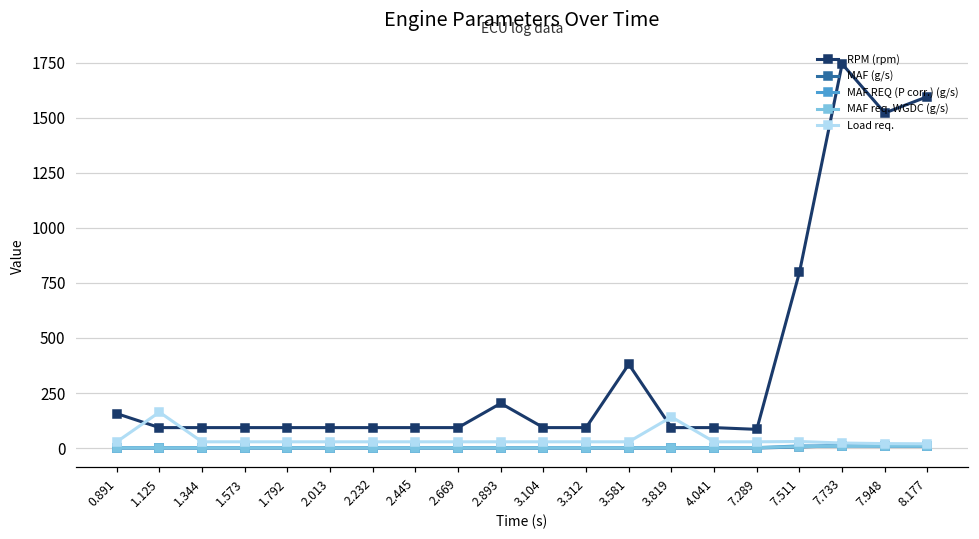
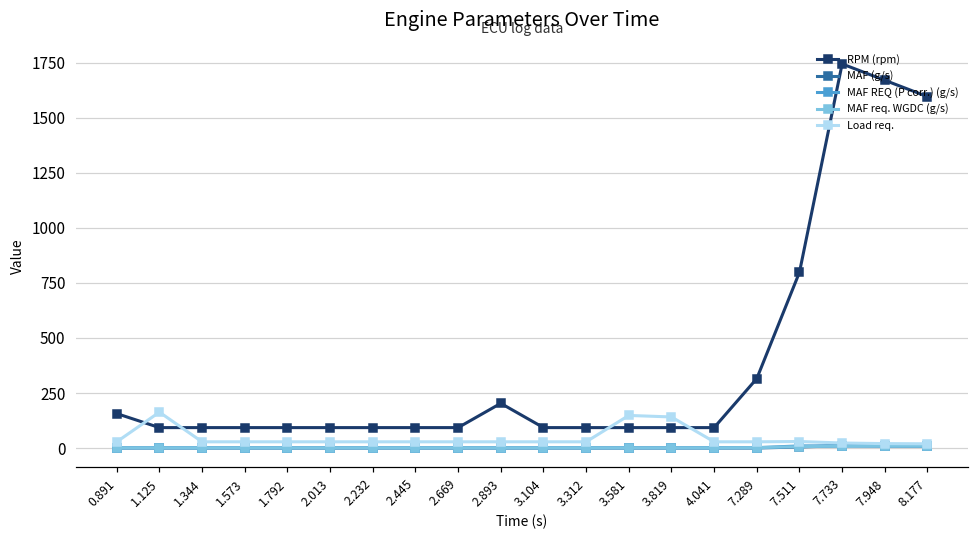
  {
    "RPM (rpm)": {
      "0.891": 160,
      "1.125": 90,
      "1.344": 90,
      "1.573": 90,
      "1.792": 90,
      "2.013": 90,
      "2.232": 90,
      "2.445": 90,
      "2.669": 90,
      "2.893": 200,
      "3.104": 90,
      "3.312": 90,
-     "3.581": 380,
+     "3.581": 90,
      "3.819": 90,
      "4.041": 90,
-     "7.289": 80,
+     "7.289": 320,
      "7.511": 800,
      "7.733": 1750,
-     "7.948": 1520,
+     "7.948": 1670,
      "8.177": 1600
    },
    "Load req.": {
      "0.891": 30,
      "1.125": 160,
      "1.344": 30,
      "1.573": 30,
      "1.792": 30,
      "2.013": 30,
      "2.232": 30,
      "2.445": 30,
      "2.669": 30,
      "2.893": 30,
      "3.104": 30,
      "3.312": 30,
-     "3.581": 30,
+     "3.581": 150,
      "3.819": 140,
      "4.041": 30,
      "7.289": 30,
      "7.511": 30
    }
  }
